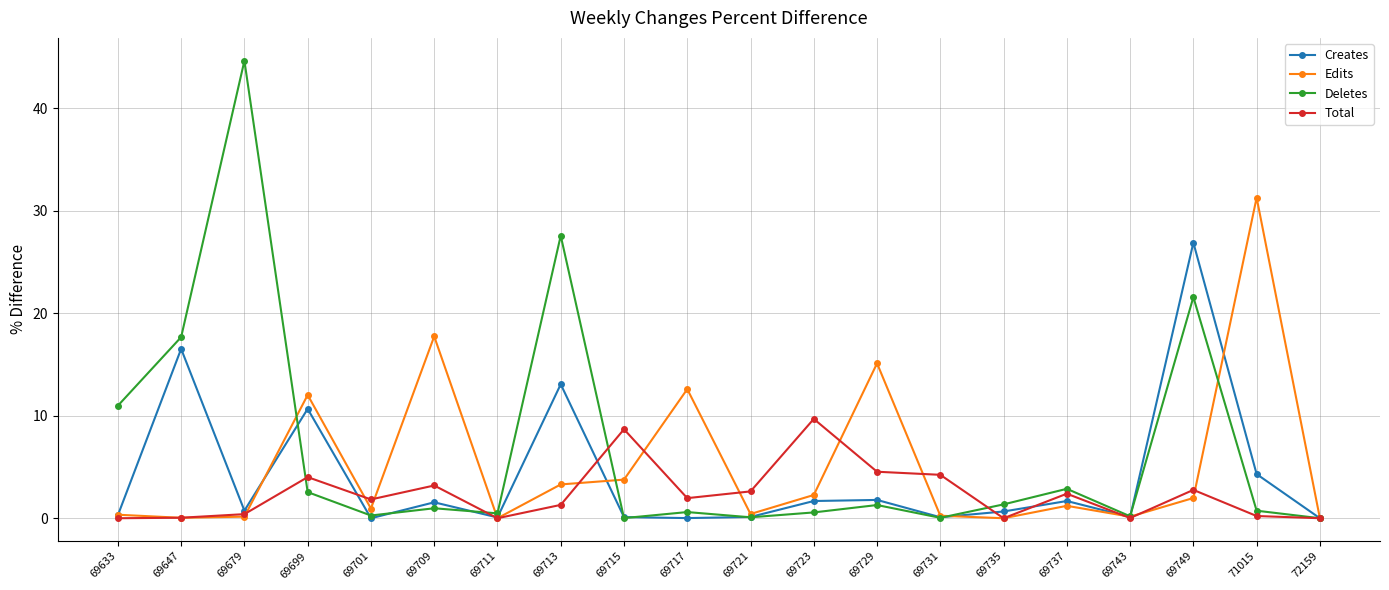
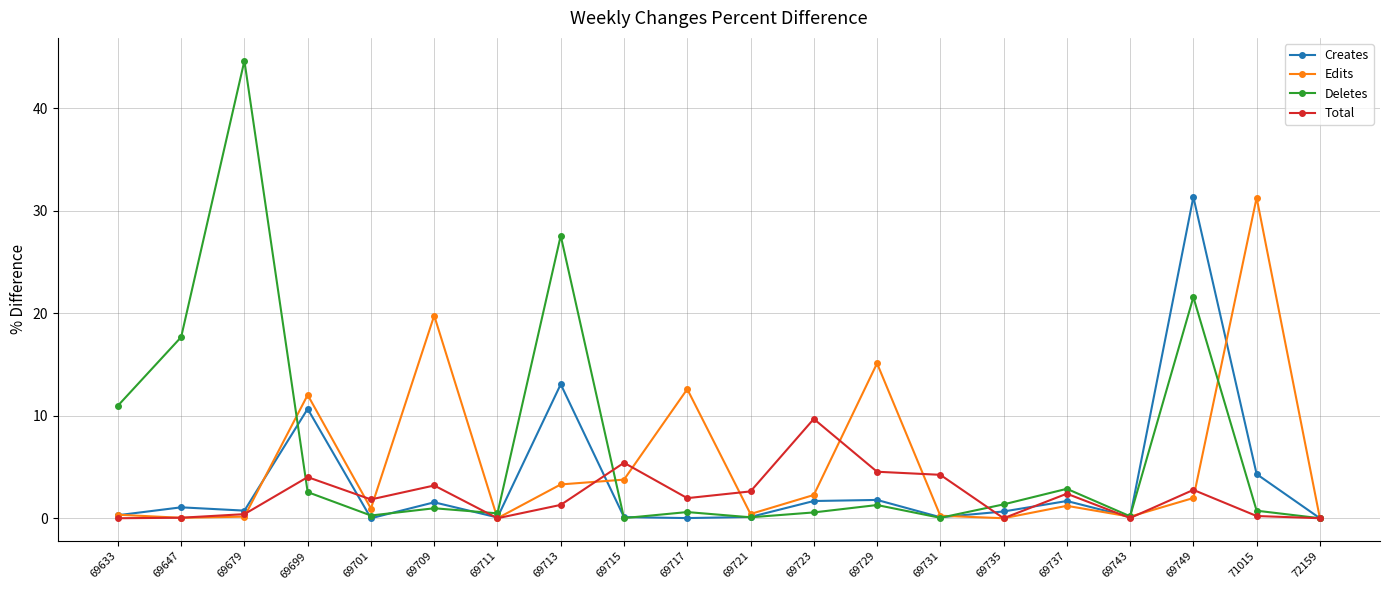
  {
    "Creates": {
-     "69647": 16.5,
+     "69647": 1.1,
      "69679": 0.7,
      "69699": 10.7,
      "69701": 0.0,
      "69709": 1.6,
      "69713": 13.1,
      "69717": 0.0,
      "69723": 1.7,
      "69729": 1.8,
      "69735": 0.7,
      "69737": 1.7,
-     "69749": 26.9,
+     "69749": 31.3,
      "71015": 4.3
    },
    "Edits": {
      "69679": 0.2,
      "69699": 12.0,
      "69701": 0.9,
-     "69709": 17.7,
+     "69709": 19.8,
      "69713": 3.3,
      "69715": 3.8,
      "69717": 12.6,
      "69721": 0.4,
      "69723": 2.3,
      "69729": 15.1,
      "69737": 1.2,
      "69749": 2.0,
      "71015": 31.3
    },
    "Deletes": {
      "69633": 11.0,
      "69647": 17.7,
      "69679": 44.6,
      "69699": 2.5,
      "69701": 0.3,
      "69709": 1.0,
      "69711": 0.5,
      "69713": 27.6,
      "69717": 0.6,
      "69723": 0.6,
      "69729": 1.3,
      "69735": 1.4,
      "69737": 2.9,
      "69749": 21.6,
      "71015": 0.7
    },
    "Total": {
      "69633": 0.0,
      "69679": 0.4,
      "69699": 4.0,
      "69701": 1.8,
      "69709": 3.2,
      "69713": 1.3,
-     "69715": 8.7,
+     "69715": 5.4,
      "69717": 2.0,
      "69721": 2.6,
      "69723": 9.7,
      "69729": 4.5,
      "69731": 4.2,
      "69737": 2.4,
      "69749": 2.8,
      "71015": 0.2
    }
  }
